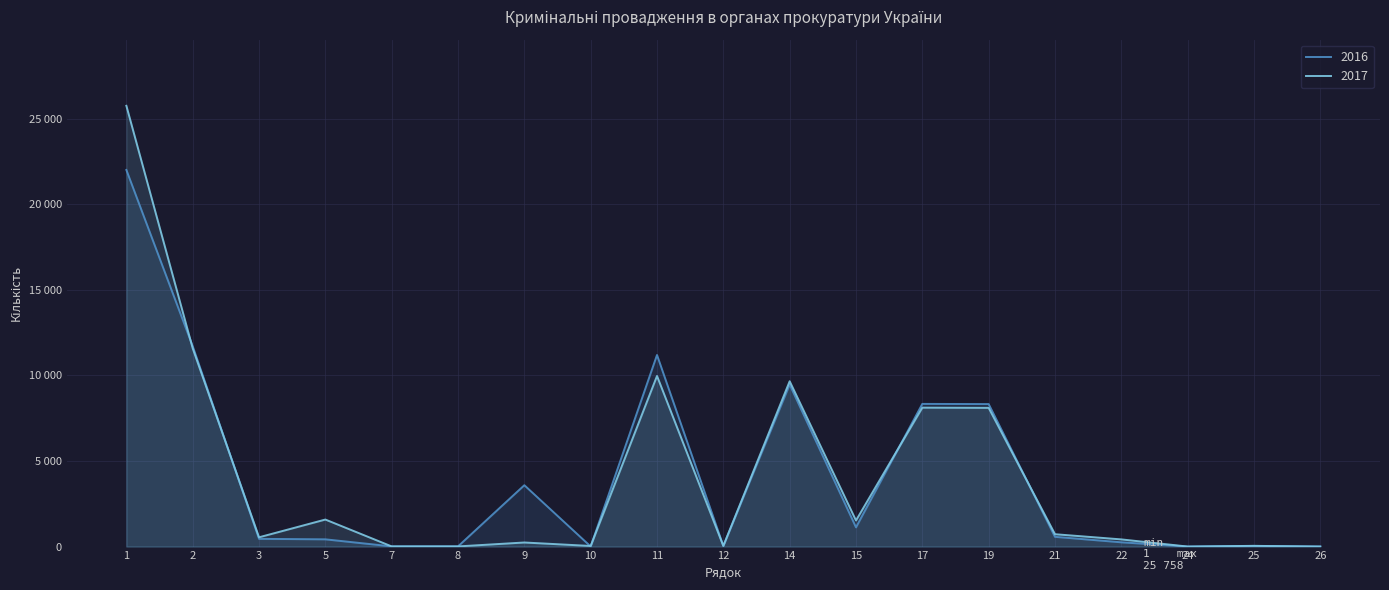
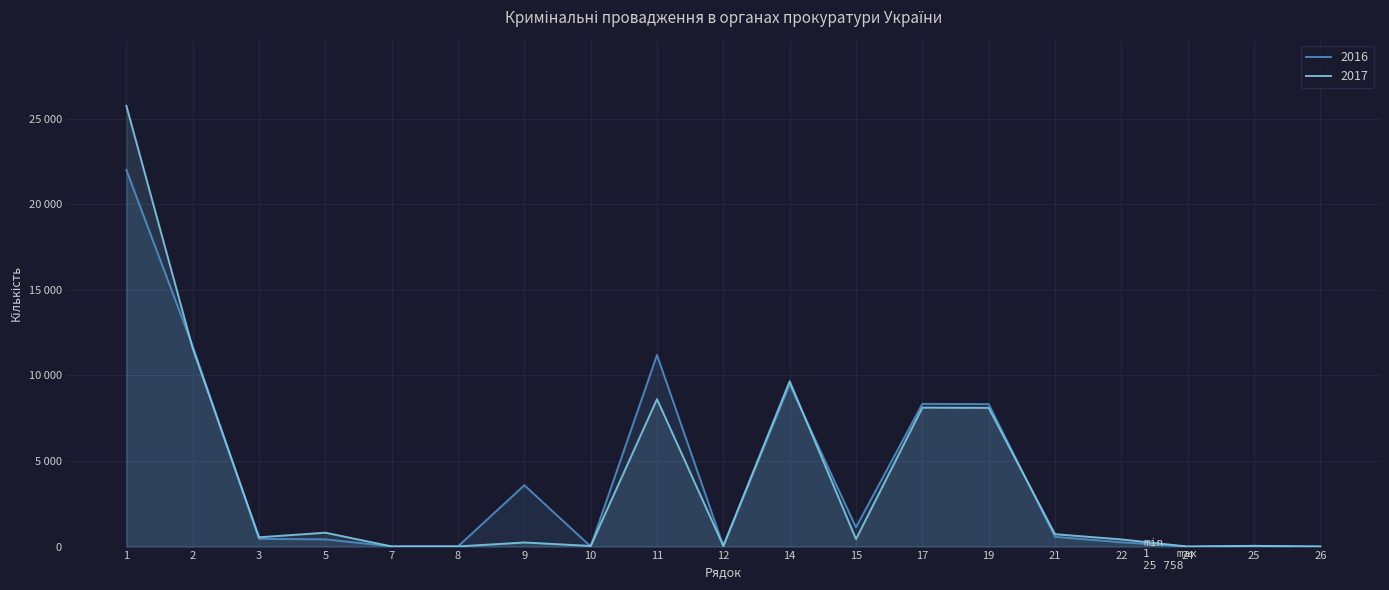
  {
    "2016": {
      "1": 22000,
      "5": 400,
      "9": 3600,
      "11": 11200,
      "14": 9500,
      "15": 1100,
      "17": 8300,
      "19": 8300,
      "21": 600,
      "22": 300
    },
    "2017": {
      "1": 25800,
-     "5": 1600,
+     "5": 800,
      "9": 200,
-     "11": 10000,
+     "11": 8600,
      "14": 9700,
-     "15": 1500,
+     "15": 400,
      "17": 8100,
      "19": 8100,
      "21": 700,
      "22": 400
    }
  }
